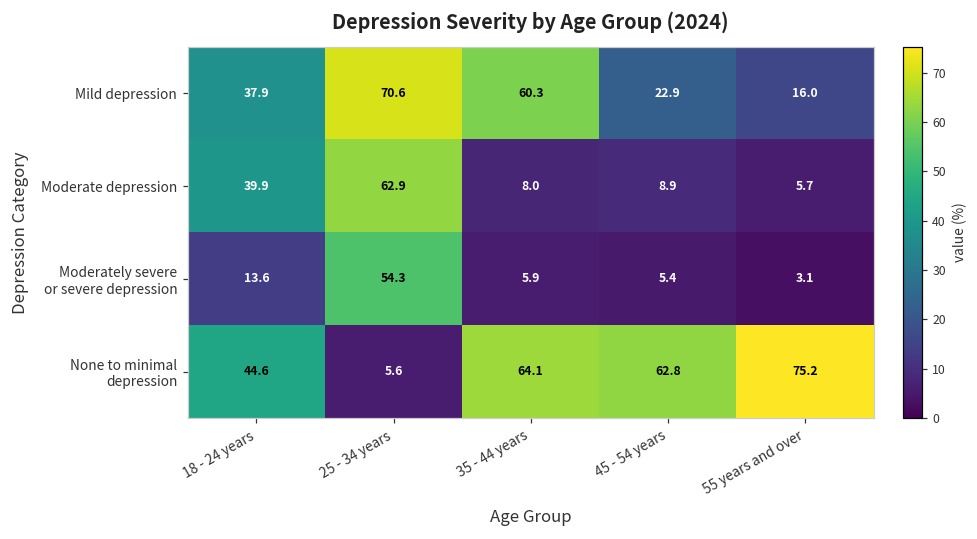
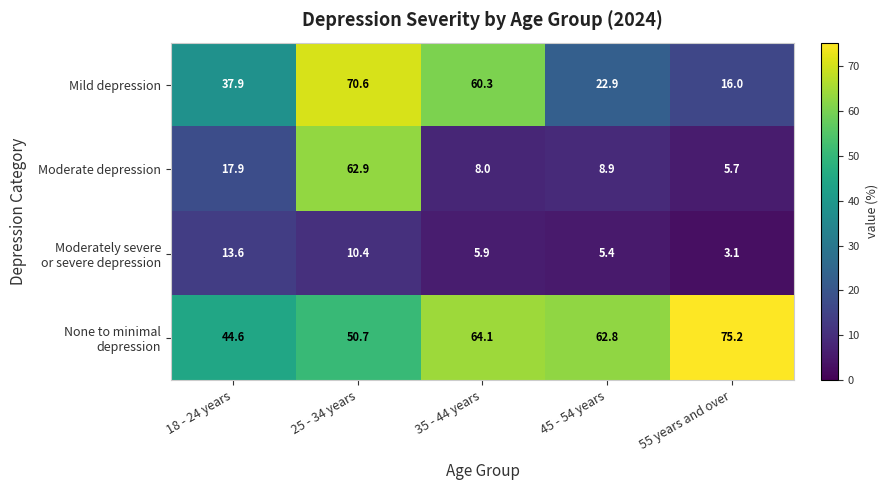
  {
    "Mild depression": {
      "18 - 24 years": 37.9,
      "25 - 34 years": 70.6,
      "35 - 44 years": 60.3,
      "45 - 54 years": 22.9,
      "55 years and over": 16.0
    },
    "Moderate depression": {
-     "18 - 24 years": 39.9,
+     "18 - 24 years": 17.9,
      "25 - 34 years": 62.9,
      "35 - 44 years": 8.0,
      "45 - 54 years": 8.9,
      "55 years and over": 5.7
    },
    "Moderately severe or severe depression": {
      "18 - 24 years": 13.6,
-     "25 - 34 years": 54.3,
+     "25 - 34 years": 10.4,
      "35 - 44 years": 5.9,
      "45 - 54 years": 5.4,
      "55 years and over": 3.1
    },
    "None to minimal depression": {
      "18 - 24 years": 44.6,
-     "25 - 34 years": 5.6,
+     "25 - 34 years": 50.7,
      "35 - 44 years": 64.1,
      "45 - 54 years": 62.8,
      "55 years and over": 75.2
    }
  }
